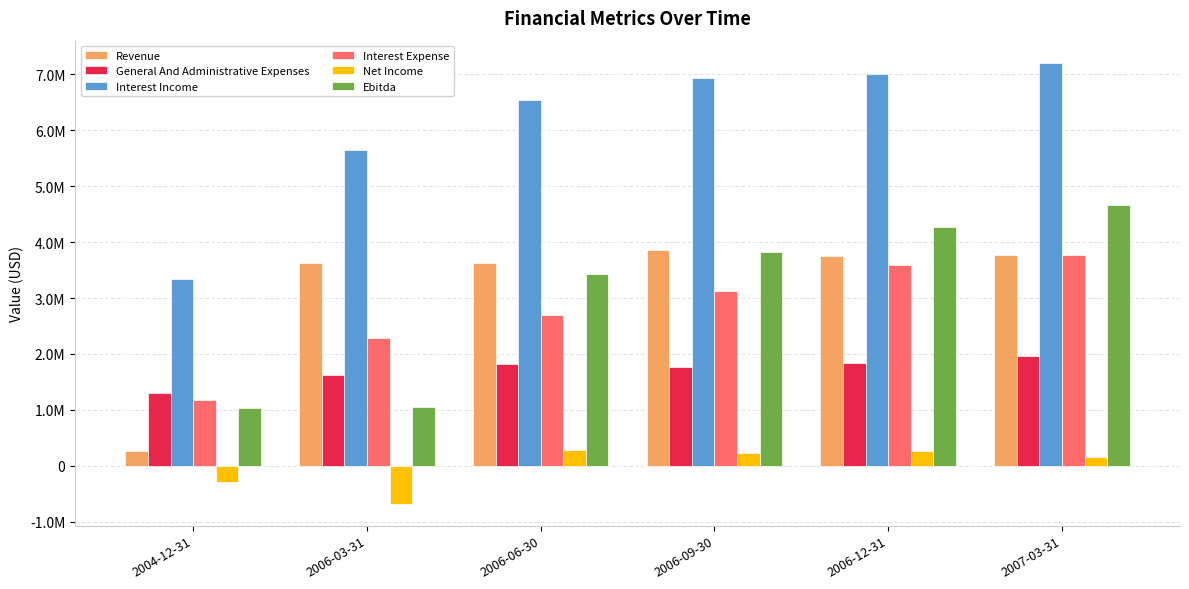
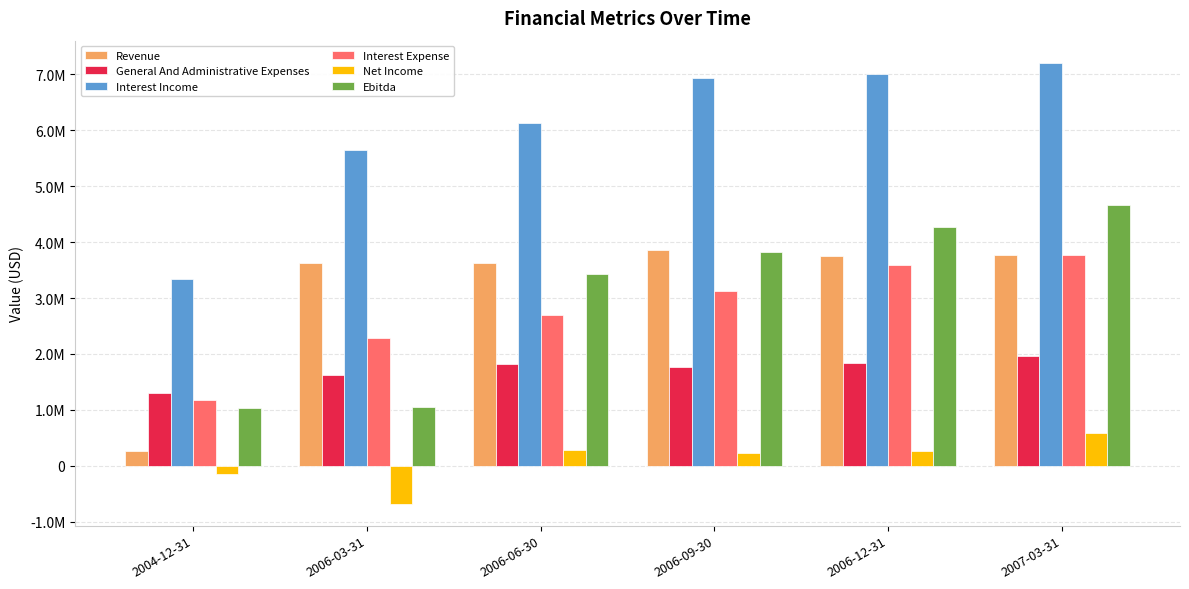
  {
    "General And Administrative Expenses": {
      "2004-12-31": 1300000,
      "2006-03-31": 1600000,
      "2006-06-30": 1800000,
      "2006-09-30": 1800000,
      "2006-12-31": 1800000,
      "2007-03-31": 2000000
    },
    "Interest Income": {
      "2004-12-31": 3300000,
      "2006-03-31": 5600000,
-     "2006-06-30": 6500000,
+     "2006-06-30": 6100000,
      "2006-09-30": 6900000,
      "2006-12-31": 7000000,
      "2007-03-31": 7200000
    },
    "Net Income": {
-     "2004-12-31": -300000,
+     "2004-12-31": -100000,
      "2006-03-31": -700000,
      "2006-06-30": 300000,
      "2006-09-30": 200000,
      "2006-12-31": 300000,
-     "2007-03-31": 200000
+     "2007-03-31": 600000
    },
    "Ebitda": {
      "2004-12-31": 1000000,
      "2006-03-31": 1100000,
      "2006-06-30": 3400000,
      "2006-09-30": 3800000,
      "2006-12-31": 4300000,
      "2007-03-31": 4700000
    }
  }
